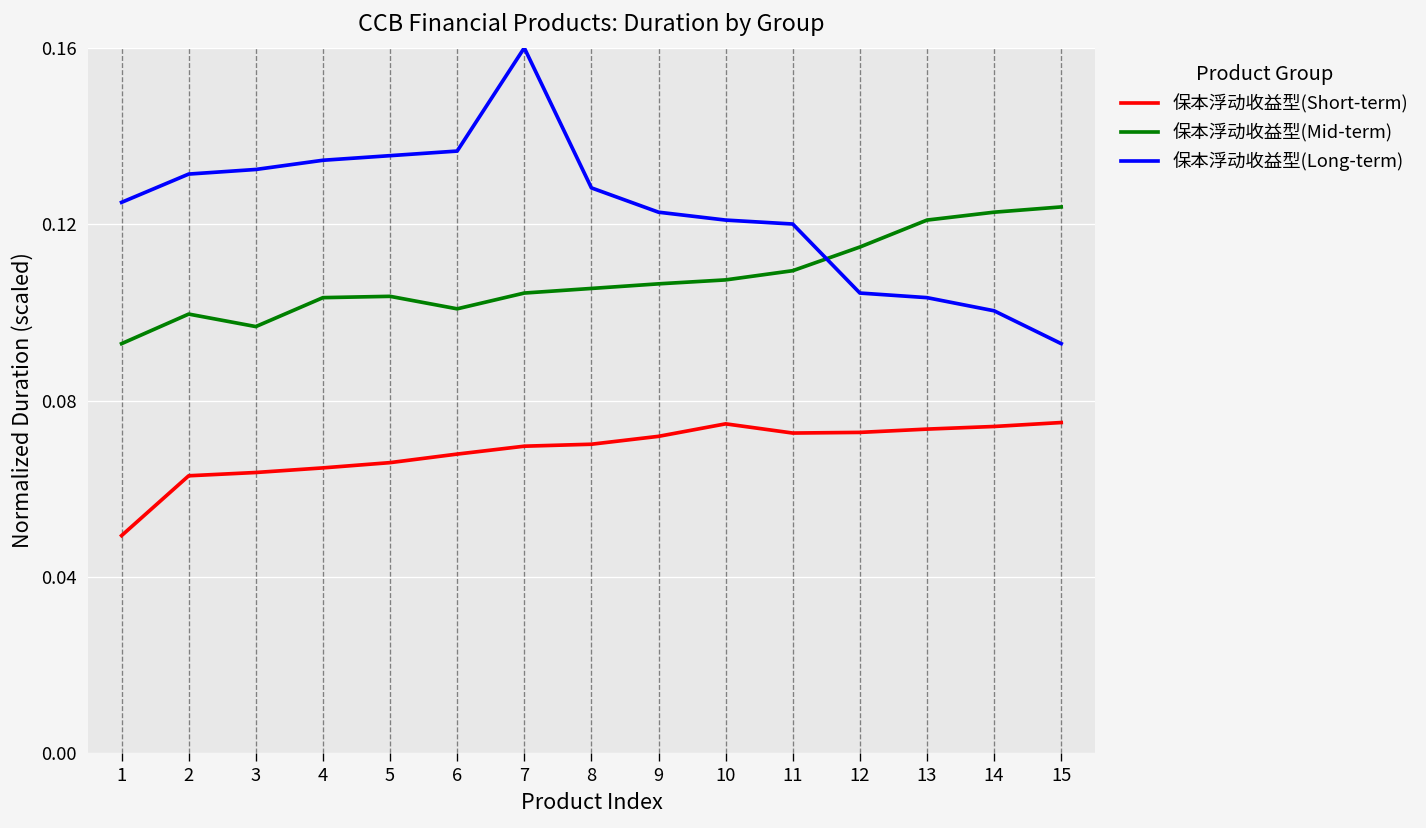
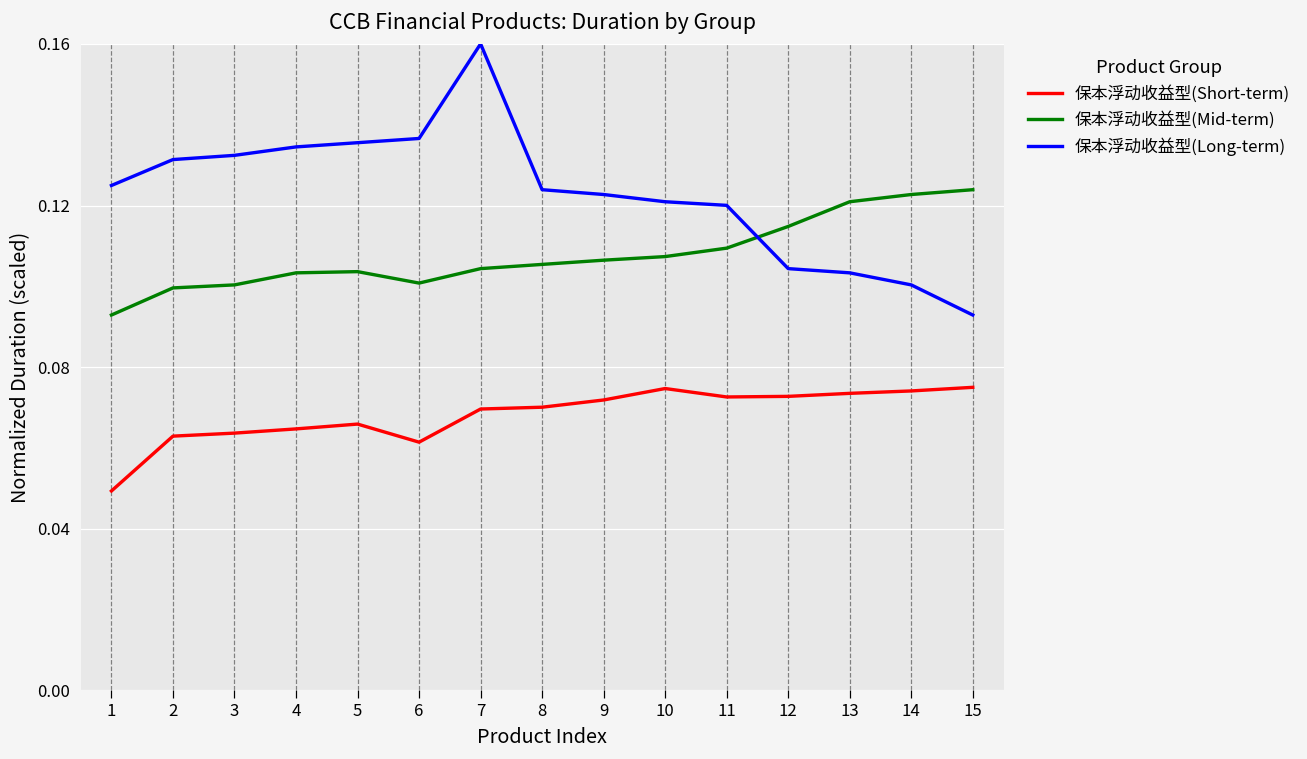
  {
    "保本浮动收益型(Short-term)": {
      "1": 0.049,
      "2": 0.063,
      "3": 0.064,
      "4": 0.065,
      "5": 0.066,
-     "6": 0.068,
+     "6": 0.061,
      "7": 0.070,
      "8": 0.070,
      "9": 0.072,
      "10": 0.075,
      "11": 0.073,
      "12": 0.073,
      "13": 0.074,
      "14": 0.074,
      "15": 0.075
    },
    "保本浮动收益型(Mid-term)": {
      "1": 0.093,
      "2": 0.100,
-     "3": 0.097,
+     "3": 0.100,
      "4": 0.103,
      "5": 0.104,
      "6": 0.101,
      "7": 0.104,
      "8": 0.105,
      "9": 0.106,
      "10": 0.107,
      "11": 0.109,
      "12": 0.115,
      "13": 0.121,
      "14": 0.123,
      "15": 0.124
    },
    "保本浮动收益型(Long-term)": {
      "1": 0.125,
      "2": 0.131,
      "3": 0.132,
      "4": 0.135,
      "5": 0.136,
      "6": 0.137,
      "7": 0.160,
-     "8": 0.128,
+     "8": 0.124,
      "9": 0.123,
      "10": 0.121,
      "11": 0.120,
      "12": 0.104,
      "13": 0.103,
      "14": 0.100,
      "15": 0.093
    }
  }
